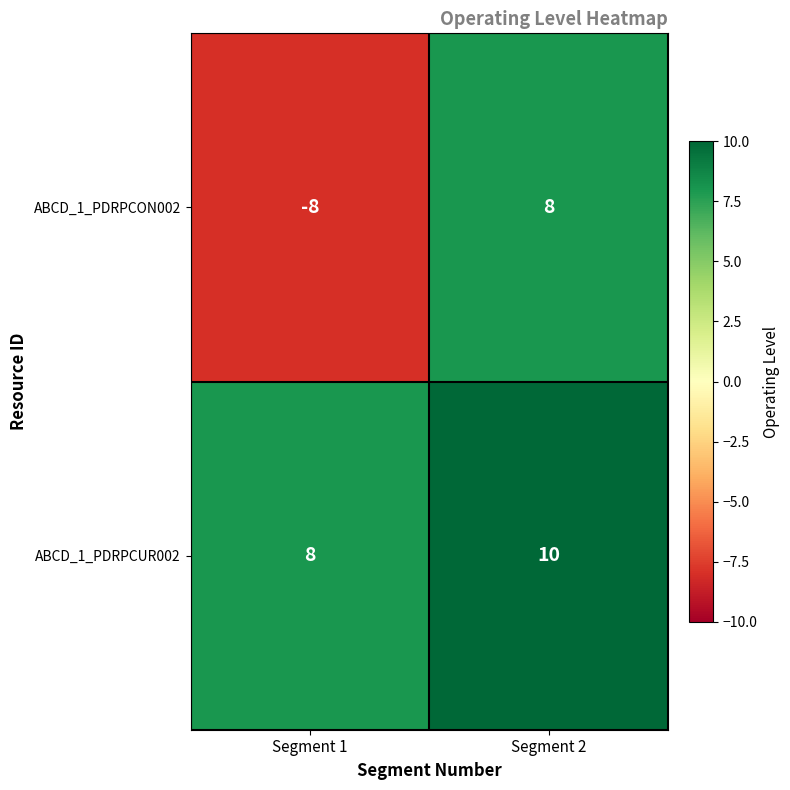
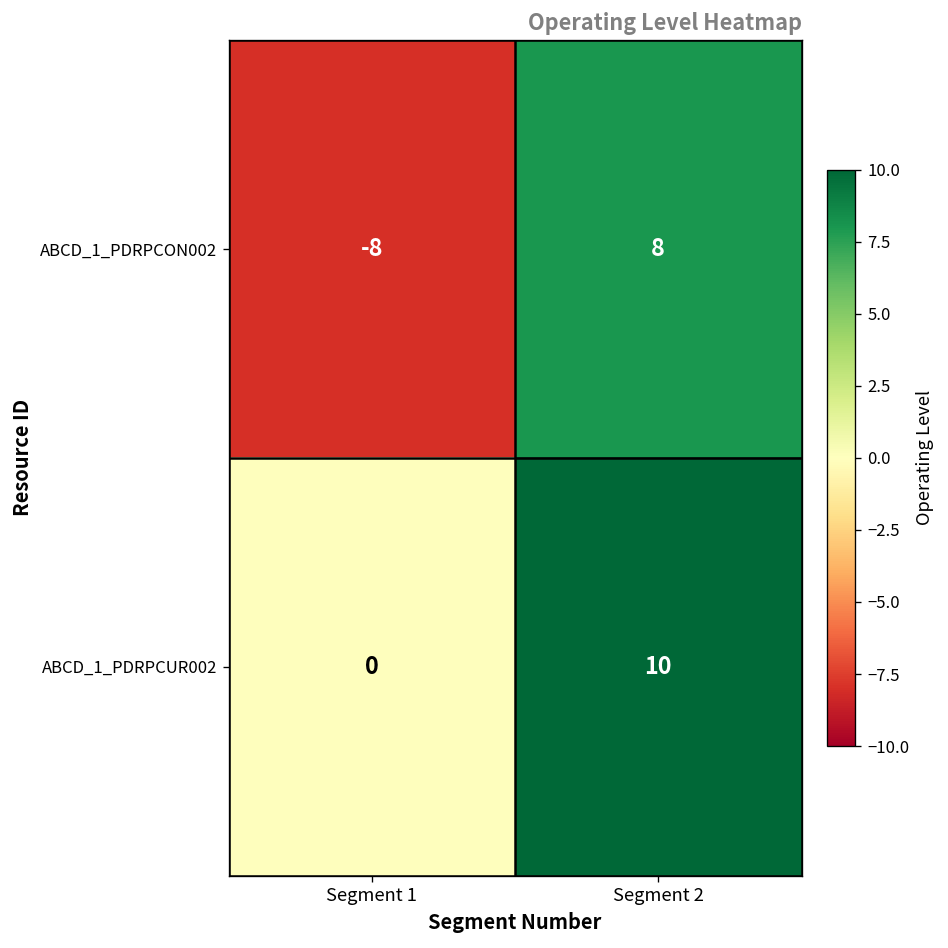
  {
    "ABCD_1_PDRPCON002": {
      "Segment 1": -8,
      "Segment 2": 8
    },
    "ABCD_1_PDRPCUR002": {
-     "Segment 1": 8,
+     "Segment 1": 0,
      "Segment 2": 10
    }
  }
